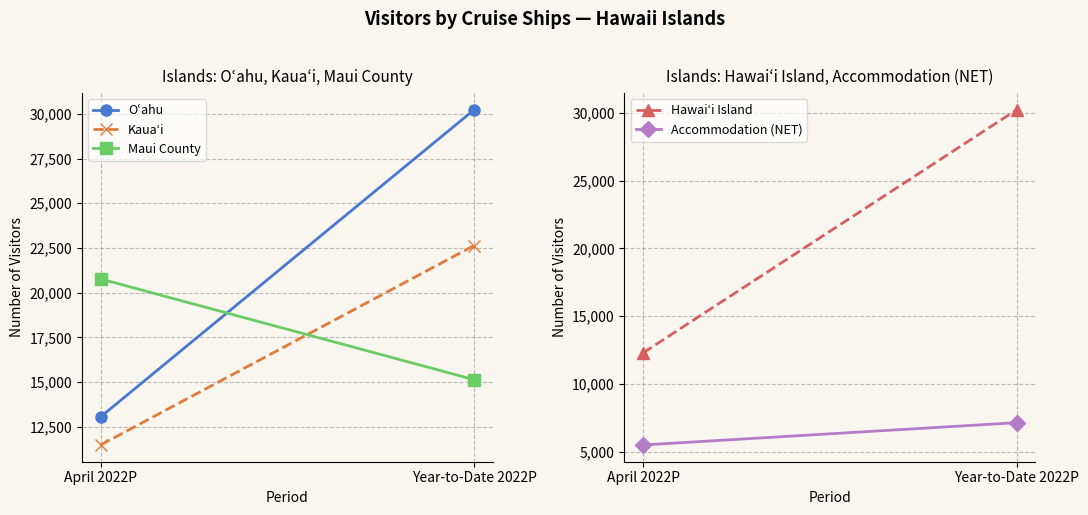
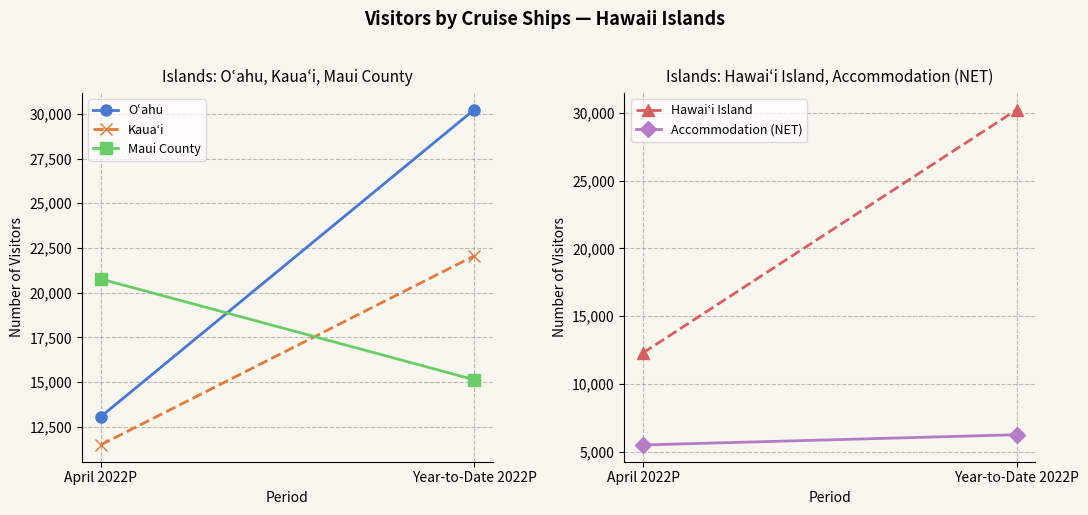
  {
    "Islands: Oʿahu, Kauaʻi, Maui County": {
      "Oʿahu": {
        "April 2022P": "13,100",
        "Year-to-Date 2022P": "30,200"
      },
      "Kauaʻi": {
        "April 2022P": "11,500",
-       "Year-to-Date 2022P": "22,600"
+       "Year-to-Date 2022P": "22,100"
      },
      "Maui County": {
        "April 2022P": "20,800",
        "Year-to-Date 2022P": "15,100"
      }
    },
    "Islands: Hawaiʻi Island, Accommodation (NET)": {
      "Hawaiʻi Island": {
        "April 2022P": "12,300",
        "Year-to-Date 2022P": "30,200"
      },
      "Accommodation (NET)": {
        "April 2022P": "5,500",
-       "Year-to-Date 2022P": "7,100"
+       "Year-to-Date 2022P": "6,200"
      }
    }
  }
